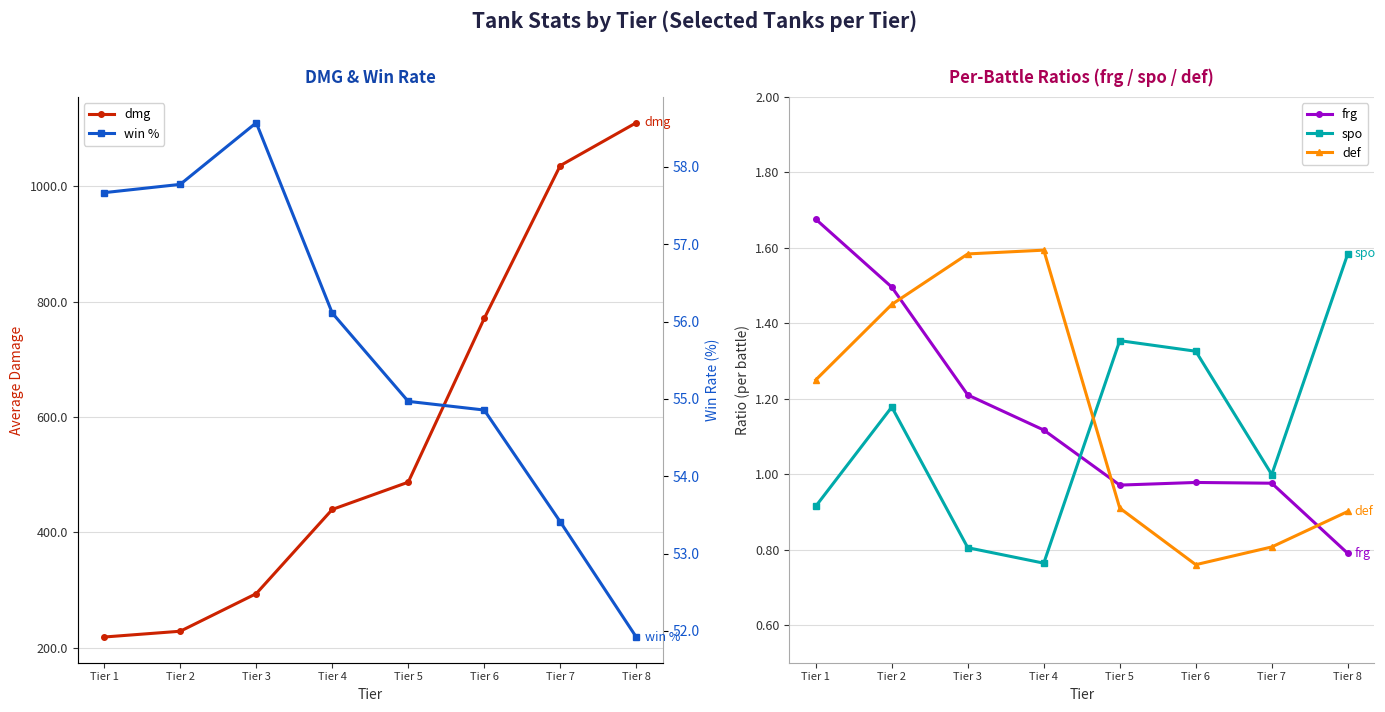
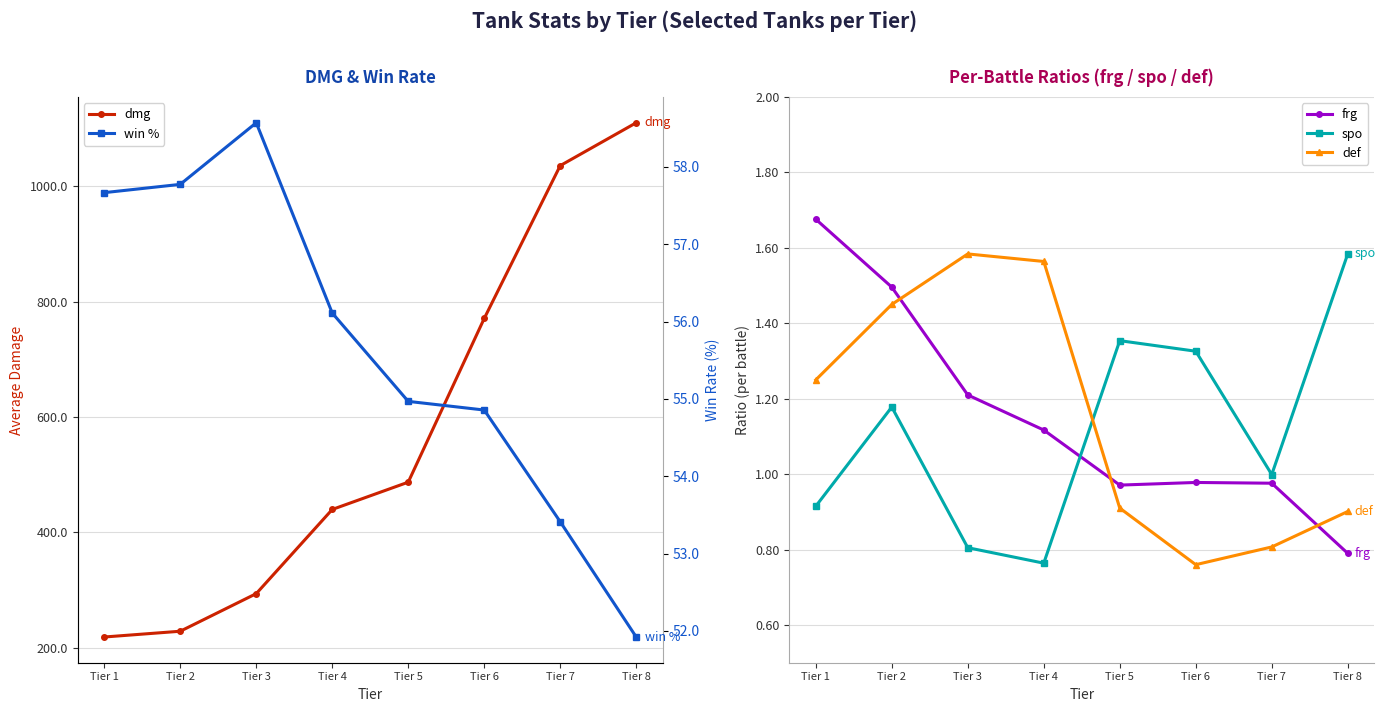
  {
    "Per-Battle Ratios (frg / spo / def)": {
      "frg": {
        "Tier 1": 1.68,
        "Tier 2": 1.50,
        "Tier 3": 1.21,
        "Tier 4": 1.12,
        "Tier 5": 0.97,
        "Tier 6": 0.98,
        "Tier 7": 0.98,
        "Tier 8": 0.79
      },
      "spo": {
        "Tier 1": 0.92,
        "Tier 2": 1.18,
        "Tier 3": 0.81,
        "Tier 4": 0.76,
        "Tier 5": 1.35,
        "Tier 6": 1.33,
        "Tier 7": 1.00,
        "Tier 8": 1.58
      },
      "def": {
        "Tier 1": 1.25,
        "Tier 2": 1.45,
        "Tier 3": 1.58,
-       "Tier 4": 1.59,
+       "Tier 4": 1.56,
        "Tier 5": 0.91,
        "Tier 6": 0.76,
        "Tier 7": 0.81,
        "Tier 8": 0.90
      }
    }
  }
